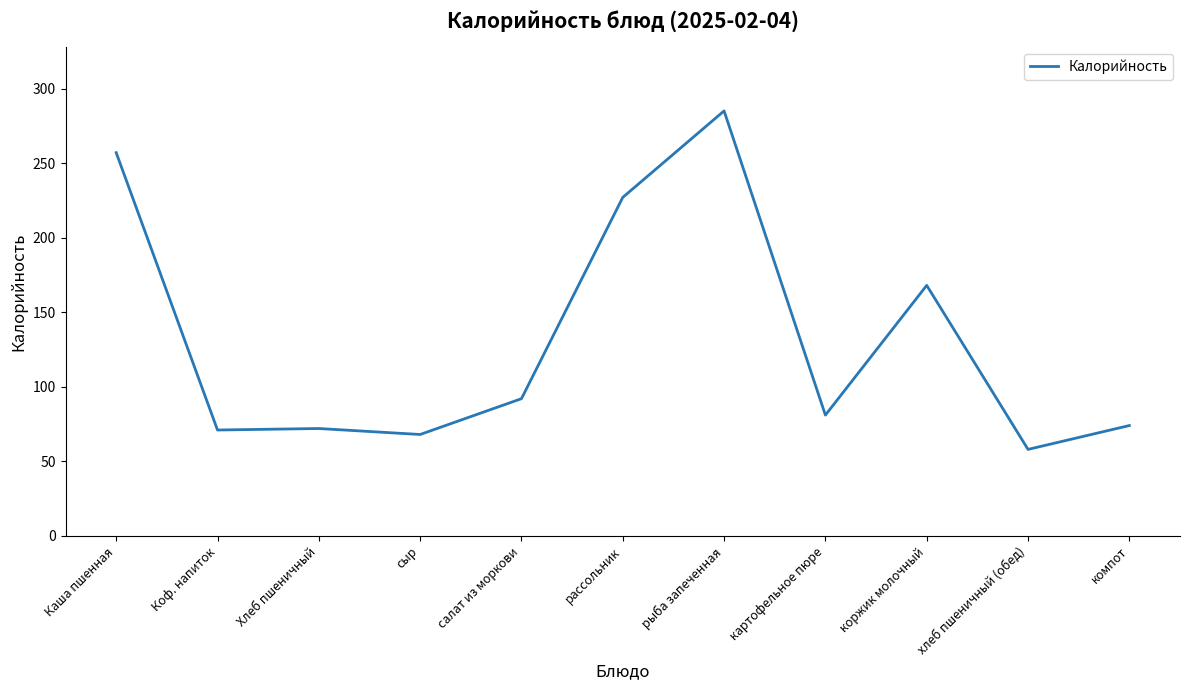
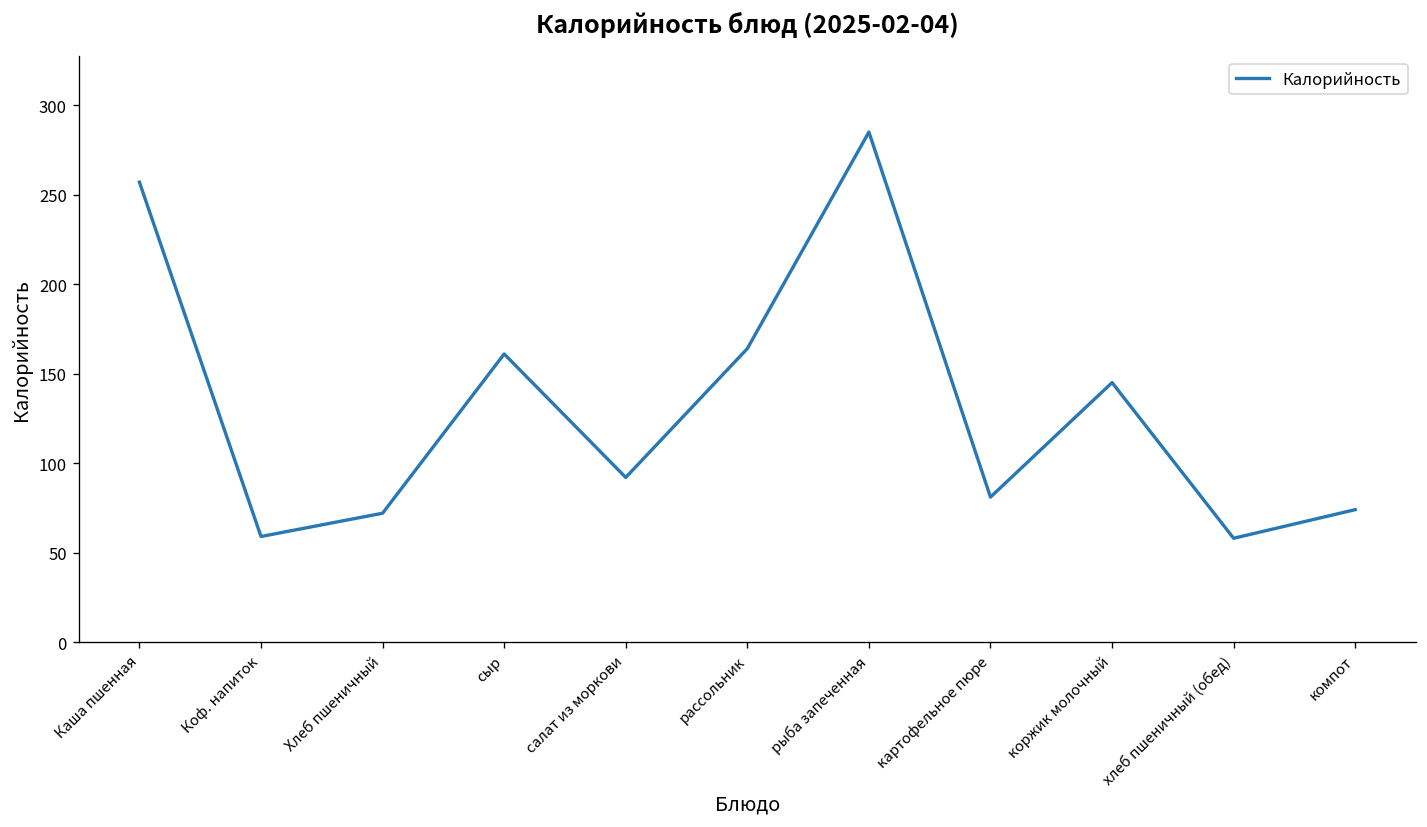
  {
    "Каша пшенная": 257,
-   "Коф. напиток": 71,
+   "Коф. напиток": 59,
    "Хлеб пшеничный": 72,
-   "сыр": 68,
+   "сыр": 161,
    "салат из моркови": 92,
-   "рассольник": 227,
+   "рассольник": 164,
    "рыба запеченная": 285,
    "картофельное пюре": 81,
-   "коржик молочный": 168,
+   "коржик молочный": 145,
    "хлеб пшеничный (обед)": 58,
    "компот": 74
  }
